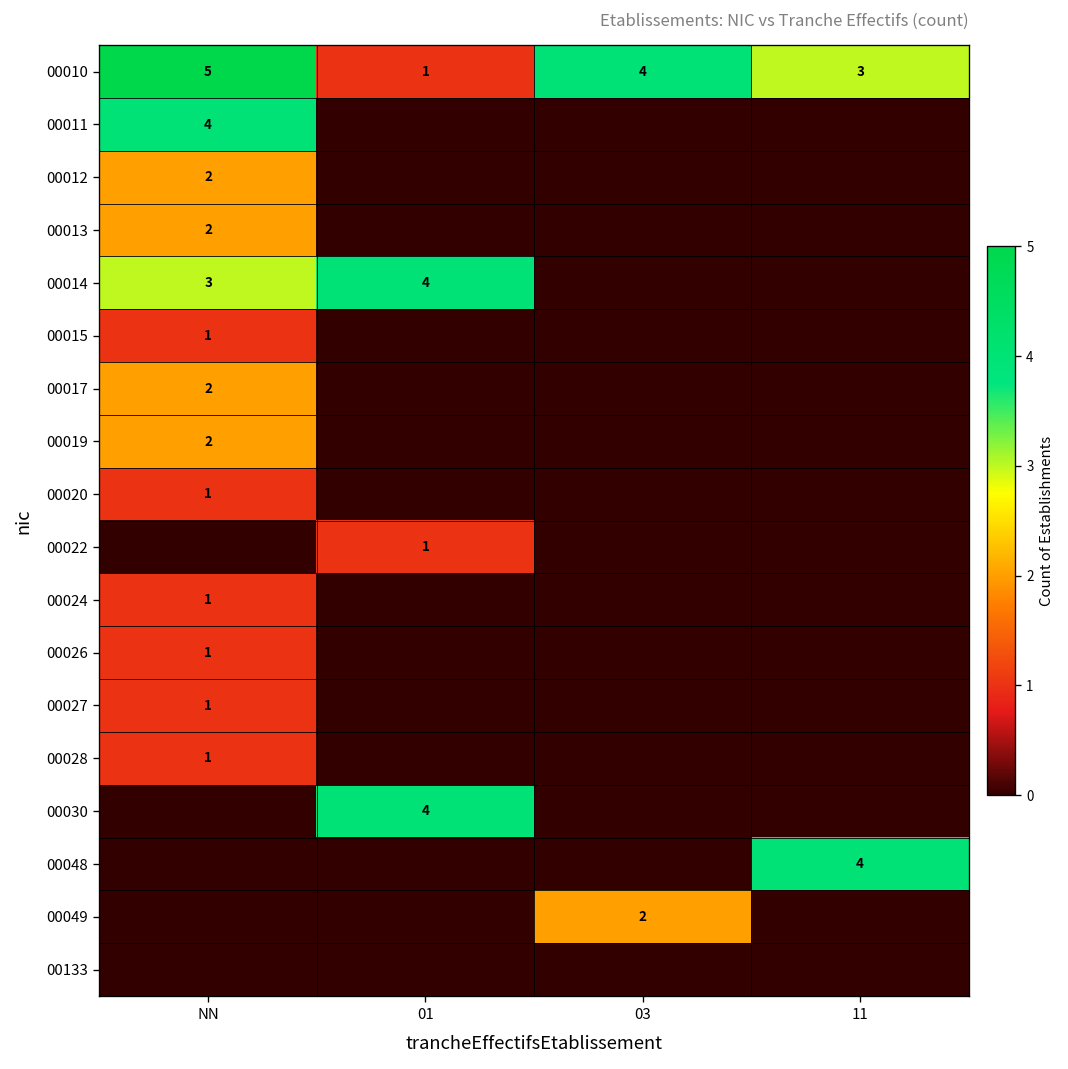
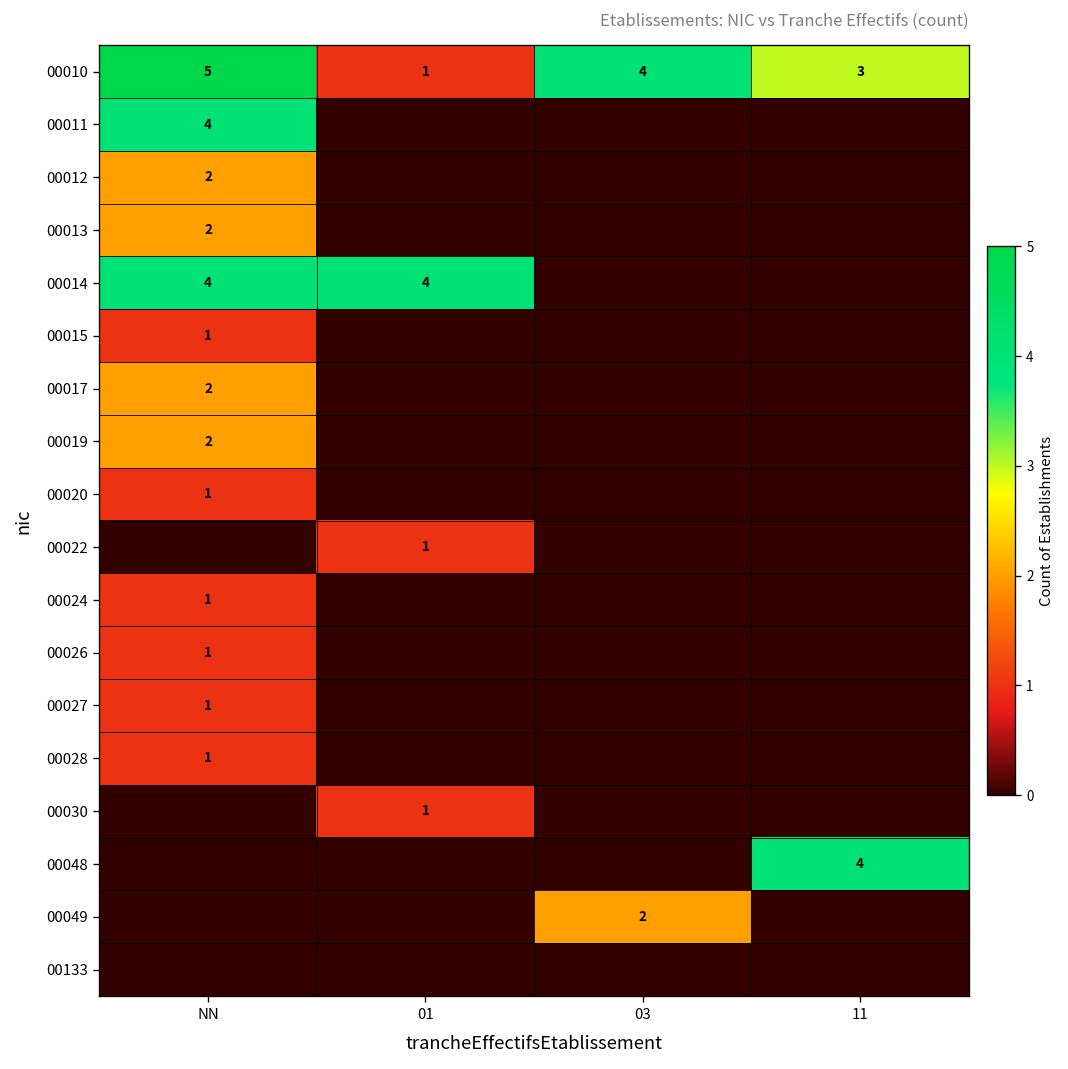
  {
    "00010": {
      "NN": 5,
      "01": 1,
      "03": 4,
      "11": 3
    },
    "00011": {
      "NN": 4
    },
    "00012": {
      "NN": 2
    },
    "00013": {
      "NN": 2
    },
    "00014": {
-     "NN": 3,
+     "NN": 4,
      "01": 4
    },
    "00015": {
      "NN": 1
    },
    "00017": {
      "NN": 2
    },
    "00019": {
      "NN": 2
    },
    "00020": {
      "NN": 1
    },
    "00022": {
      "01": 1
    },
    "00024": {
      "NN": 1
    },
    "00026": {
      "NN": 1
    },
    "00027": {
      "NN": 1
    },
    "00028": {
      "NN": 1
    },
    "00030": {
-     "01": 4
+     "01": 1
    },
    "00048": {
      "11": 4
    },
    "00049": {
      "03": 2
    }
  }
